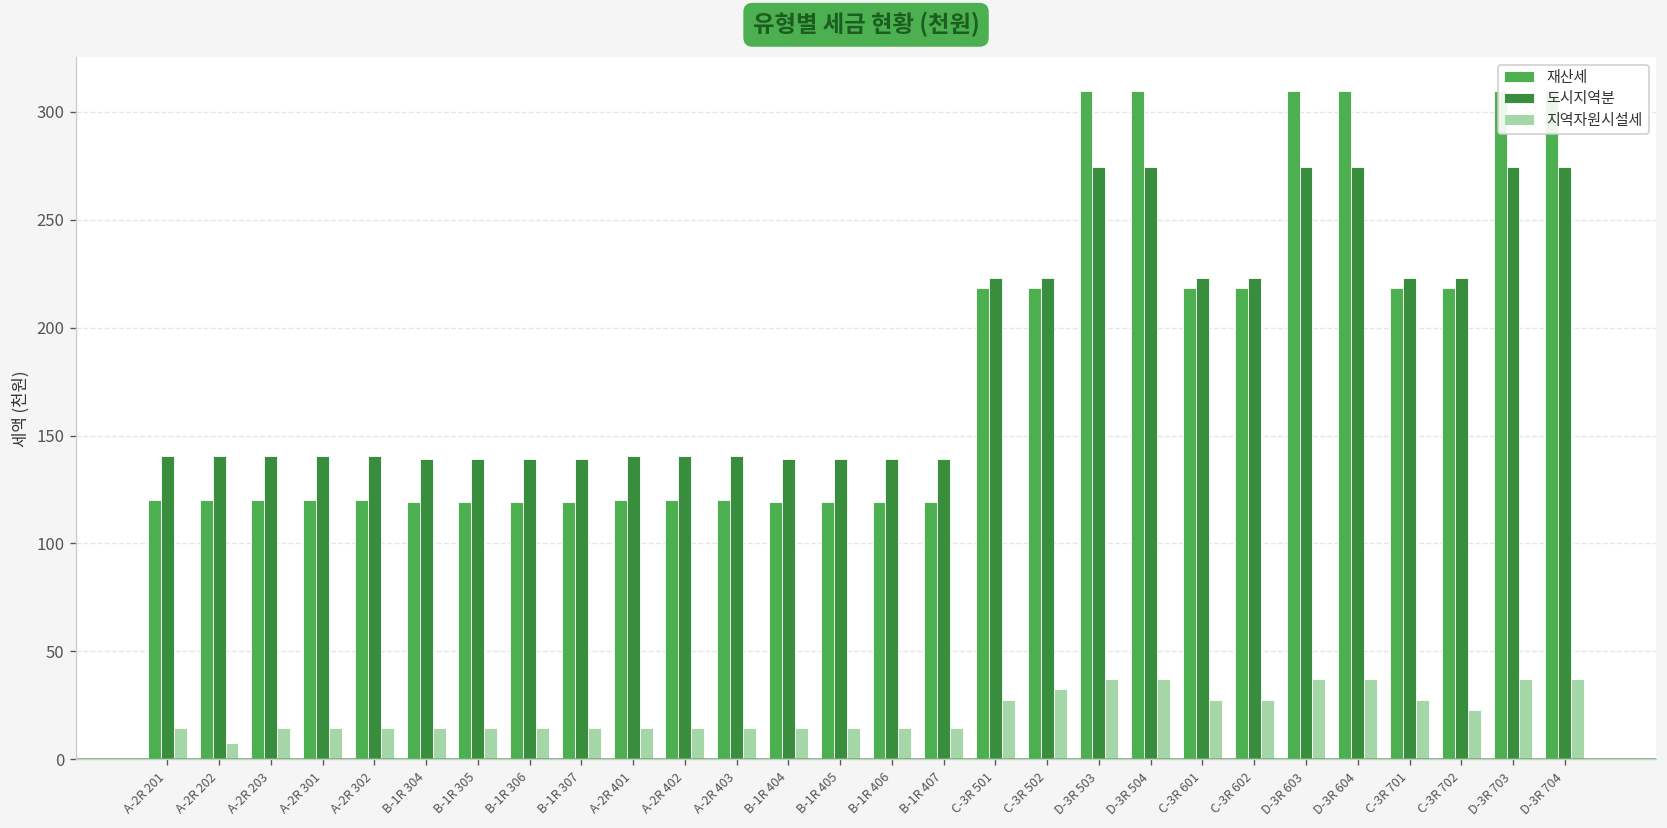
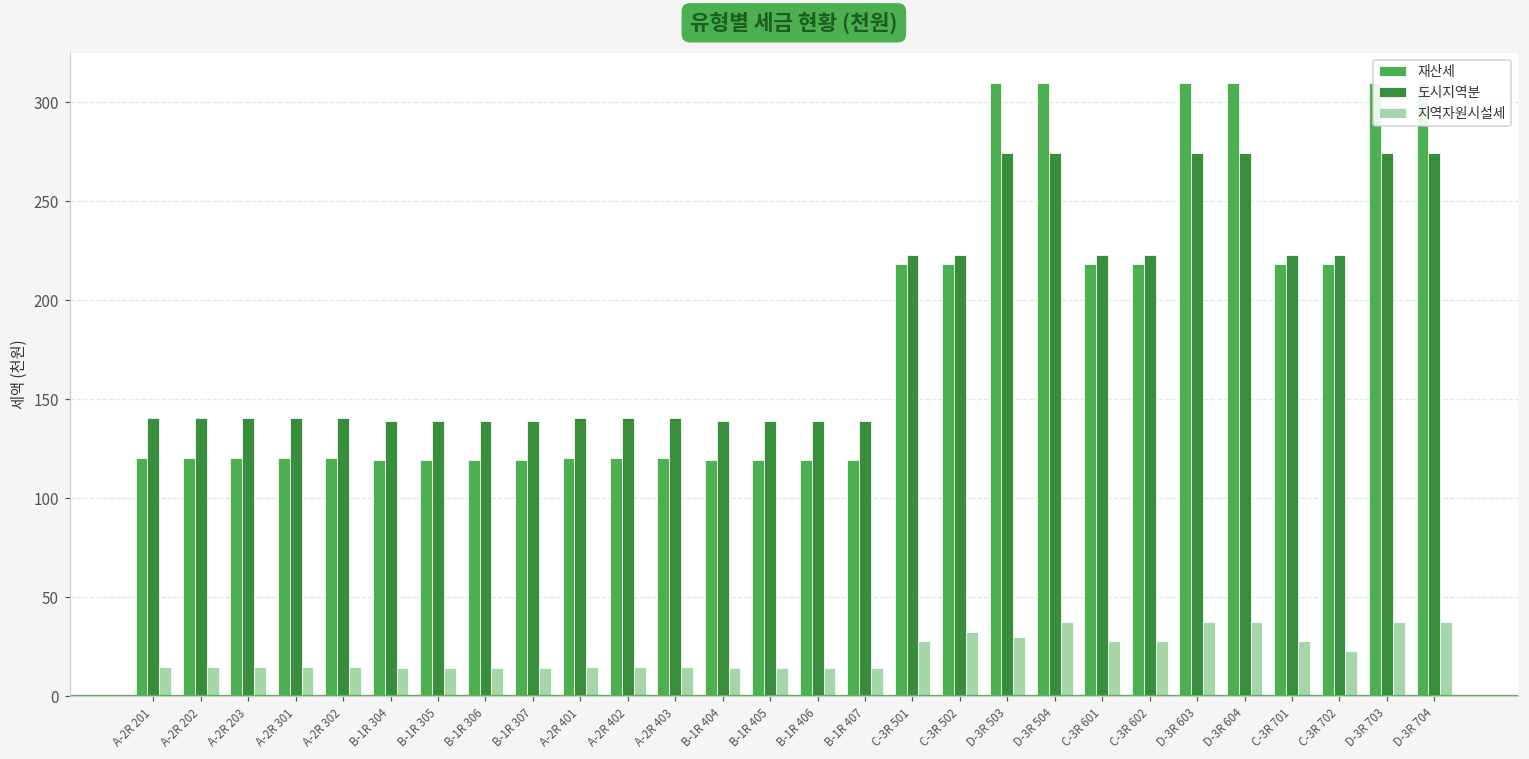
  {
    "지역자원시설세": {
      "A-2R 201": 15,
-     "A-2R 202": 8,
+     "A-2R 202": 15,
      "A-2R 203": 15,
      "A-2R 301": 15,
      "A-2R 302": 15,
      "B-1R 304": 14,
      "B-1R 305": 14,
      "B-1R 306": 14,
      "B-1R 307": 14,
      "A-2R 401": 15,
      "A-2R 402": 15,
      "A-2R 403": 15,
      "B-1R 404": 14,
      "B-1R 405": 14,
      "B-1R 406": 14,
      "B-1R 407": 14,
      "C-3R 501": 28,
      "C-3R 502": 33,
-     "D-3R 503": 37,
+     "D-3R 503": 30,
      "D-3R 504": 37,
      "C-3R 601": 28,
      "C-3R 602": 28,
      "D-3R 603": 37,
      "D-3R 604": 37,
      "C-3R 701": 28,
      "C-3R 702": 23,
      "D-3R 703": 37,
      "D-3R 704": 37
    }
  }
